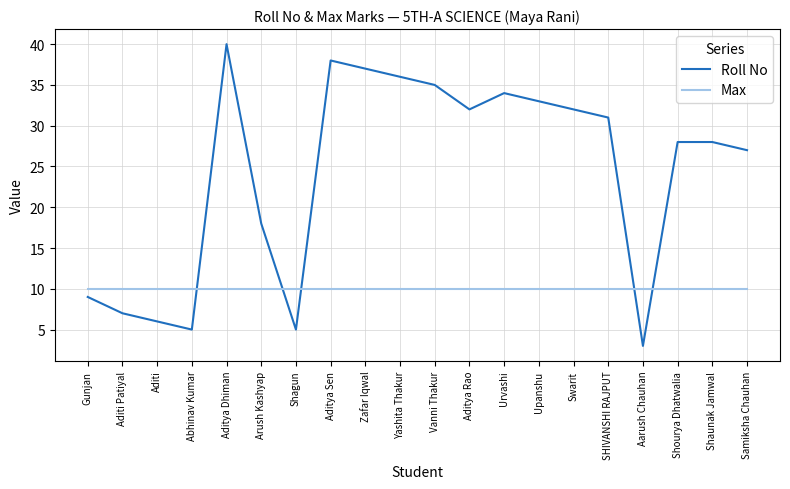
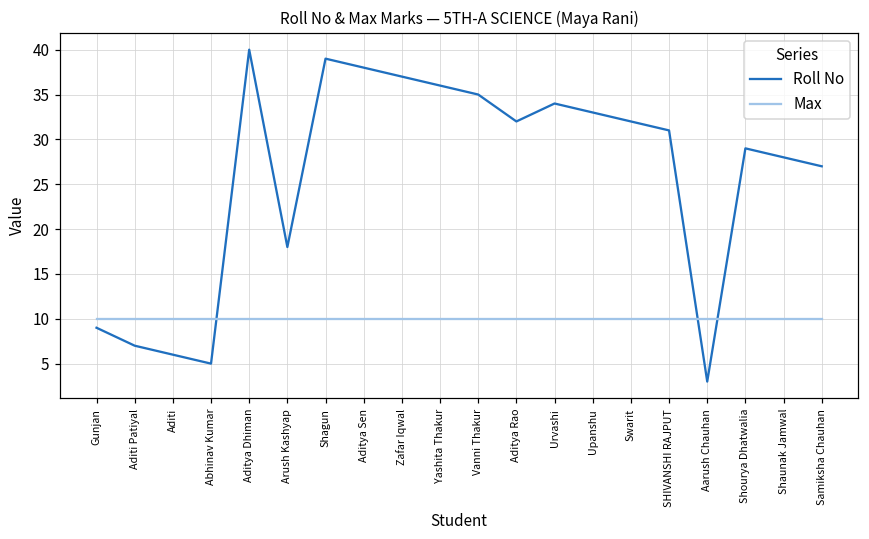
  {
    "Roll No": {
      "Gunjan": 9,
      "Aditi Patiyal": 7,
      "Aditi": 6,
      "Abhinav Kumar": 5,
      "Aditya Dhiman": 40,
      "Arush Kashyap": 18,
-     "Shagun": 5,
+     "Shagun": 39,
      "Aditya Sen": 38,
      "Zafar Iqwal": 37,
      "Yashita Thakur": 36,
      "Vanni Thakur": 35,
      "Aditya Rao": 32,
      "Urvashi": 34,
      "Upanshu": 33,
      "Swarit": 32,
      "SHIVANSHI RAJPUT": 31,
      "Aarush Chauhan": 3,
-     "Shourya Dhatwalia": 28,
+     "Shourya Dhatwalia": 29,
      "Shaunak Jamwal": 28,
      "Samiksha Chauhan": 27
    },
    "Max": {
      "Gunjan": 10,
      "Aditi Patiyal": 10,
      "Aditi": 10,
      "Abhinav Kumar": 10,
      "Aditya Dhiman": 10,
      "Arush Kashyap": 10,
      "Shagun": 10,
      "Aditya Sen": 10,
      "Zafar Iqwal": 10,
      "Yashita Thakur": 10,
      "Vanni Thakur": 10,
      "Aditya Rao": 10,
      "Urvashi": 10,
      "Upanshu": 10,
      "Swarit": 10,
      "SHIVANSHI RAJPUT": 10,
      "Aarush Chauhan": 10,
      "Shourya Dhatwalia": 10,
      "Shaunak Jamwal": 10,
      "Samiksha Chauhan": 10
    }
  }
